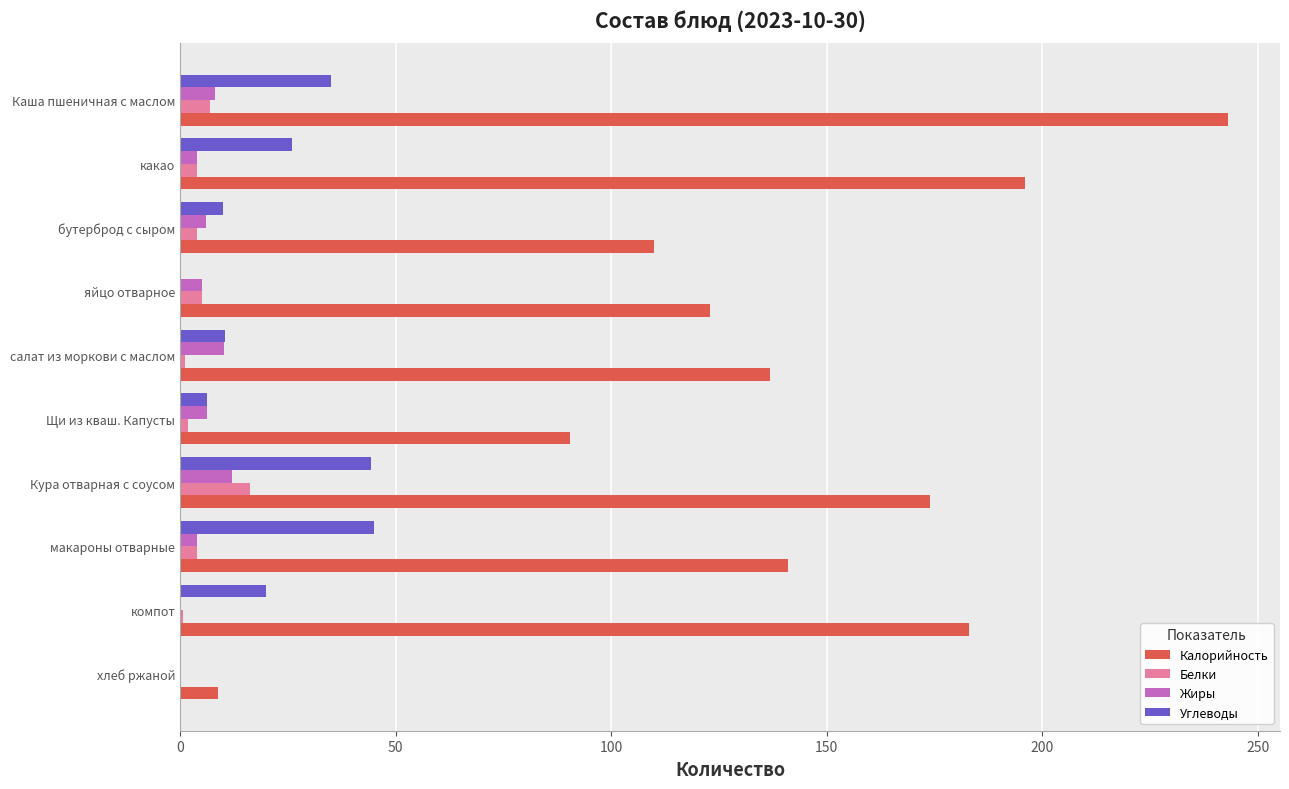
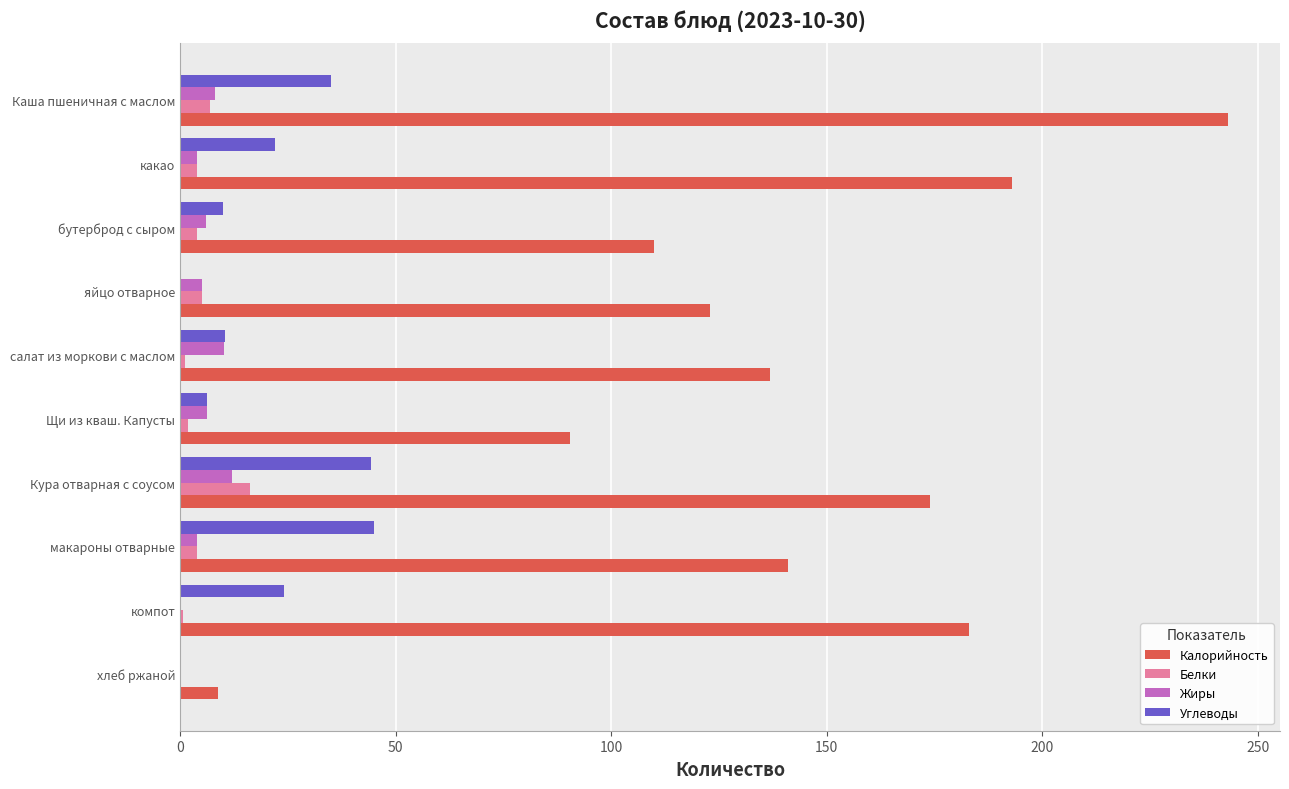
  {
    "Калорийность": {
      "Каша пшеничная с маслом": 243,
-     "какао": 196,
+     "какао": 193,
      "бутерброд с сыром": 110,
      "яйцо отварное": 123,
      "салат из моркови с маслом": 137,
      "Щи из кваш. Капусты": 91,
      "Кура отварная с соусом": 174,
      "макароны отварные": 141,
      "компот": 183,
      "хлеб ржаной": 9
    },
    "Углеводы": {
      "Каша пшеничная с маслом": 35,
-     "какао": 26,
+     "какао": 22,
      "бутерброд с сыром": 10,
      "салат из моркови с маслом": 10,
      "Щи из кваш. Капусты": 6,
      "Кура отварная с соусом": 44,
      "макароны отварные": 45,
-     "компот": 20,
+     "компот": 24,
      "хлеб ржаной": 0
    }
  }
